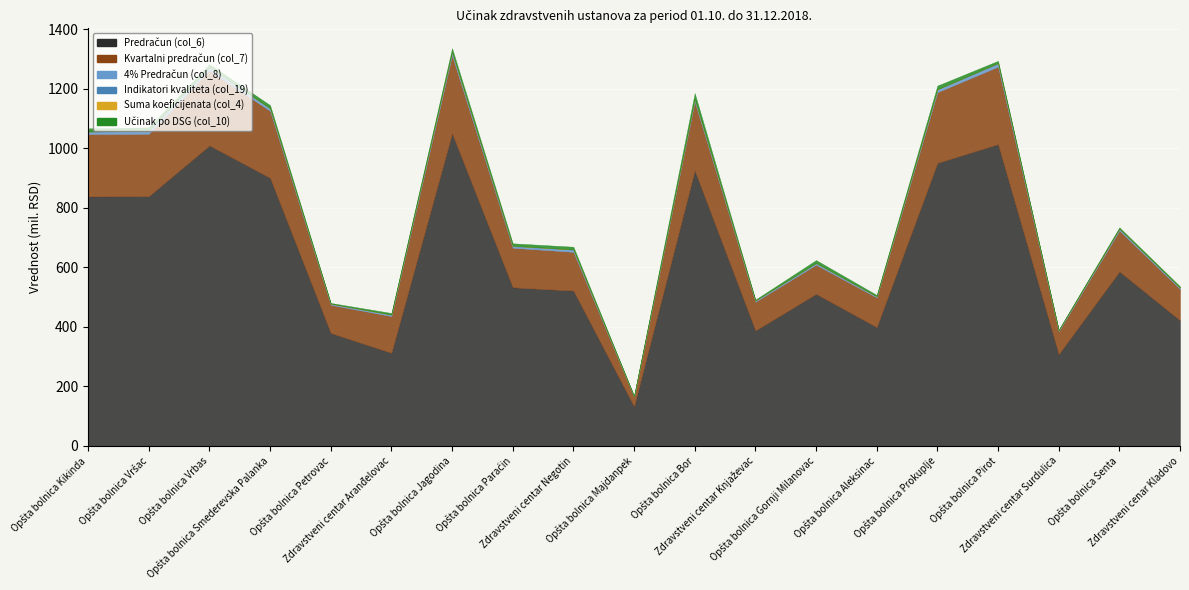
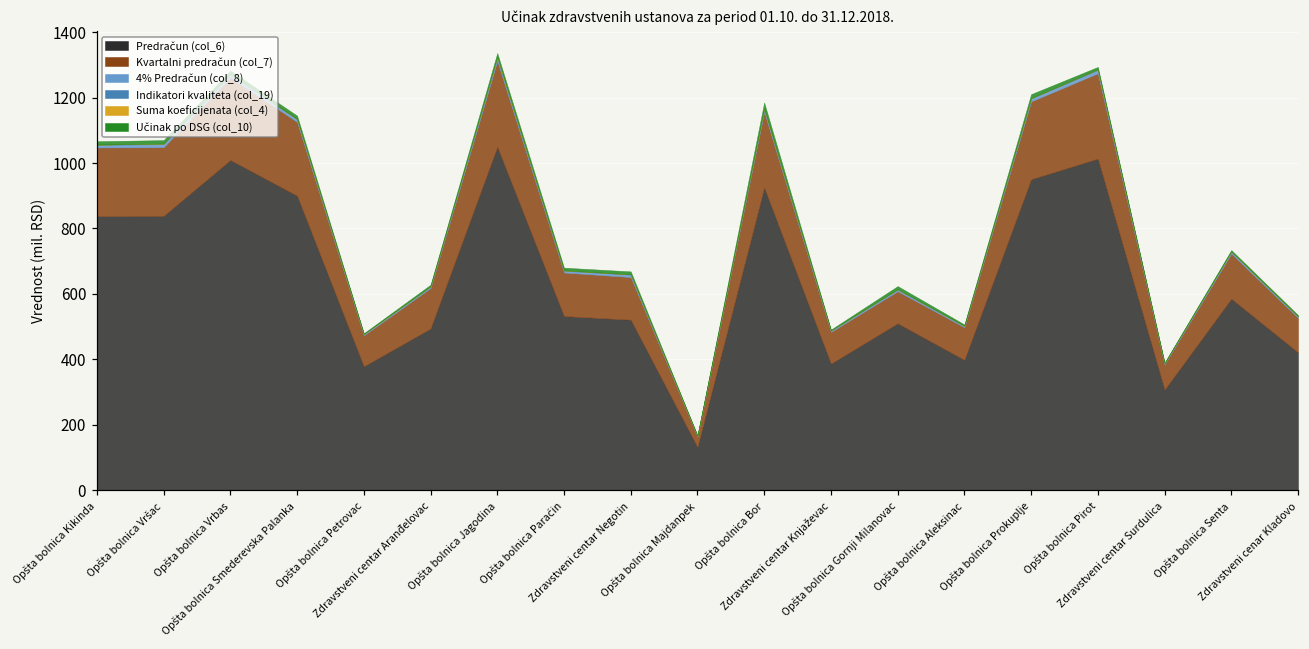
  {
    "Predračun (col_6)": {
      "Opšta bolnica Kikinda": 840,
      "Opšta bolnica Vršac": 840,
      "Opšta bolnica Vrbas": 1010,
      "Opšta bolnica Smederevska Palanka": 900,
      "Opšta bolnica Petrovac": 380,
-     "Zdravstveni centar Aranđelovac": 310,
+     "Zdravstveni centar Aranđelovac": 490,
      "Opšta bolnica Jagodina": 1050,
      "Opšta bolnica Paraćin": 530,
      "Zdravstveni centar Negotin": 520,
      "Opšta bolnica Majdanpek": 130,
      "Opšta bolnica Bor": 930,
      "Zdravstveni centar Knjaževac": 390,
      "Opšta bolnica Gornji Milanovac": 510,
      "Opšta bolnica Aleksinac": 400,
      "Opšta bolnica Prokuplje": 950,
      "Opšta bolnica Pirot": 1010,
      "Zdravstveni centar Surdulica": 310,
      "Opšta bolnica Senta": 590,
      "Zdravstveni cenar Kladovo": 420
    },
    "Kvartalni predračun (col_7)": {
      "Opšta bolnica Vršac": 210,
      "Opšta bolnica Smederevska Palanka": 230,
      "Opšta bolnica Jagodina": 260,
      "Opšta bolnica Bor": 230,
      "Opšta bolnica Prokuplje": 240,
      "Opšta bolnica Pirot": 260
    },
    "Učinak po DSG (col_10)": {
      "Opšta bolnica Kikinda": 10,
      "Opšta bolnica Smederevska Palanka": 10,
      "Opšta bolnica Jagodina": 10,
      "Zdravstveni centar Negotin": 10,
      "Opšta bolnica Bor": 20,
      "Opšta bolnica Gornji Milanovac": 10,
      "Opšta bolnica Prokuplje": 10
    }
  }
